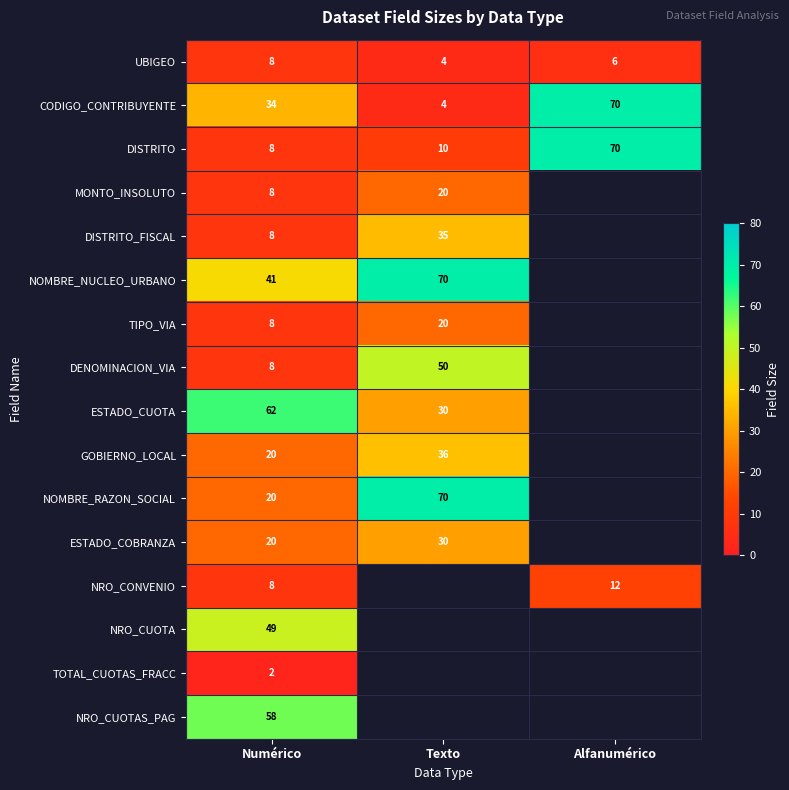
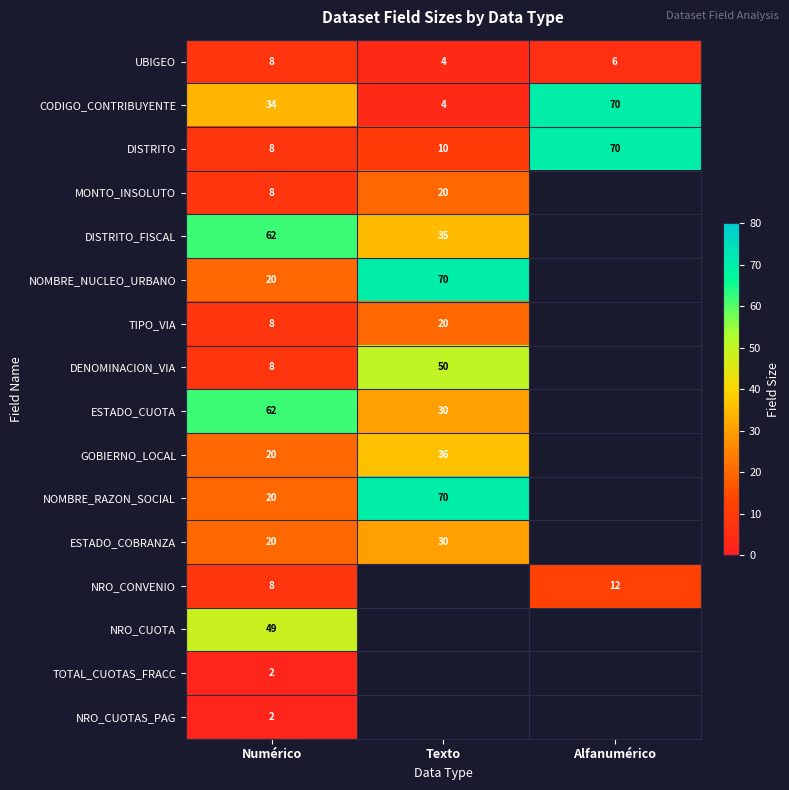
  {
    "UBIGEO": {
      "Numérico": 8,
      "Texto": 4,
      "Alfanumérico": 6
    },
    "CODIGO_CONTRIBUYENTE": {
      "Numérico": 34,
      "Texto": 4,
      "Alfanumérico": 70
    },
    "DISTRITO": {
      "Numérico": 8,
      "Texto": 10,
      "Alfanumérico": 70
    },
    "MONTO_INSOLUTO": {
      "Numérico": 8,
      "Texto": 20
    },
    "DISTRITO_FISCAL": {
-     "Numérico": 8,
+     "Numérico": 62,
      "Texto": 35
    },
    "NOMBRE_NUCLEO_URBANO": {
-     "Numérico": 41,
+     "Numérico": 20,
      "Texto": 70
    },
    "TIPO_VIA": {
      "Numérico": 8,
      "Texto": 20
    },
    "DENOMINACION_VIA": {
      "Numérico": 8,
      "Texto": 50
    },
    "ESTADO_CUOTA": {
      "Numérico": 62,
      "Texto": 30
    },
    "GOBIERNO_LOCAL": {
      "Numérico": 20,
      "Texto": 36
    },
    "NOMBRE_RAZON_SOCIAL": {
      "Numérico": 20,
      "Texto": 70
    },
    "ESTADO_COBRANZA": {
      "Numérico": 20,
      "Texto": 30
    },
    "NRO_CONVENIO": {
      "Numérico": 8,
      "Alfanumérico": 12
    },
    "NRO_CUOTA": {
      "Numérico": 49
    },
    "TOTAL_CUOTAS_FRACC": {
      "Numérico": 2
    },
    "NRO_CUOTAS_PAG": {
-     "Numérico": 58
+     "Numérico": 2
    }
  }
